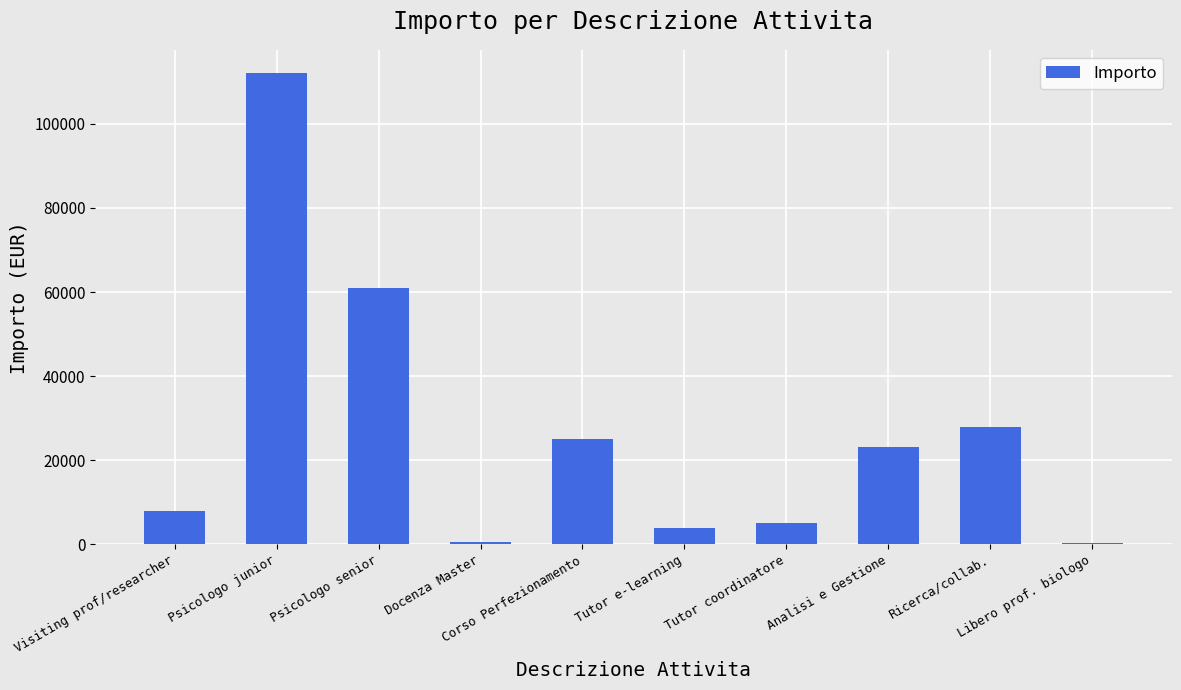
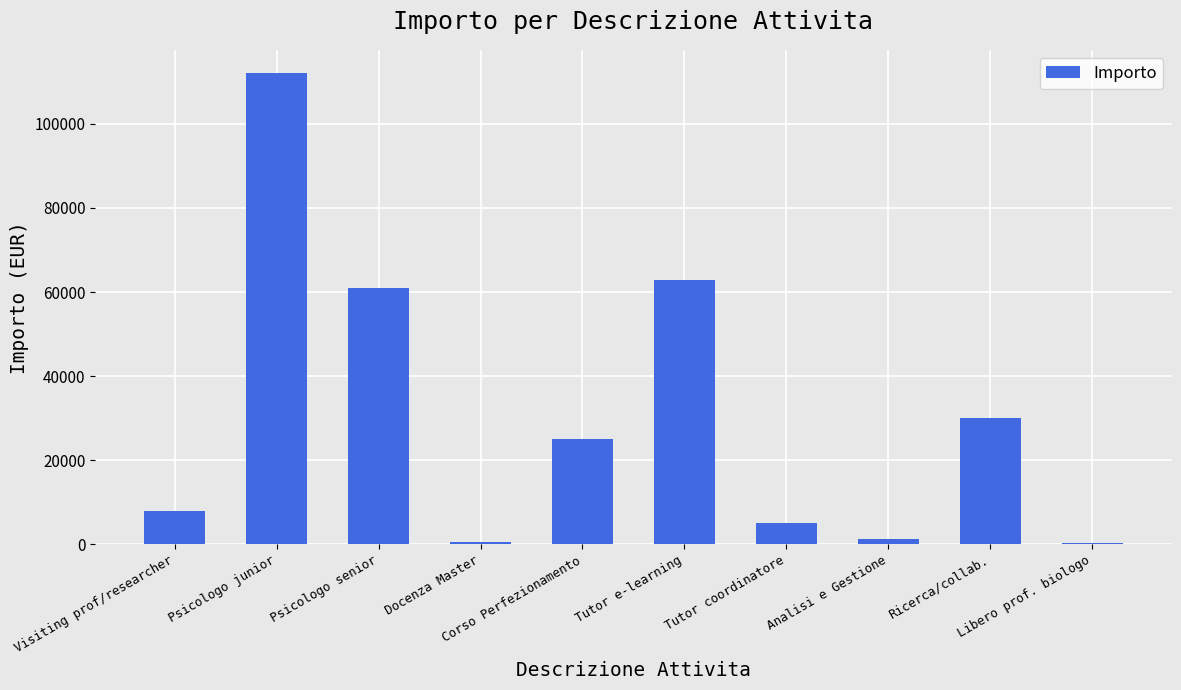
  {
    "Visiting prof/researcher": 8000,
    "Psicologo junior": 112000,
    "Psicologo senior": 61000,
    "Corso Perfezionamento": 25000,
-   "Tutor e-learning": 4000,
+   "Tutor e-learning": 63000,
    "Tutor coordinatore": 5000,
-   "Analisi e Gestione": 23000,
-   "Ricerca/collab.": 28000
+   "Analisi e Gestione": 1000,
+   "Ricerca/collab.": 30000
  }
